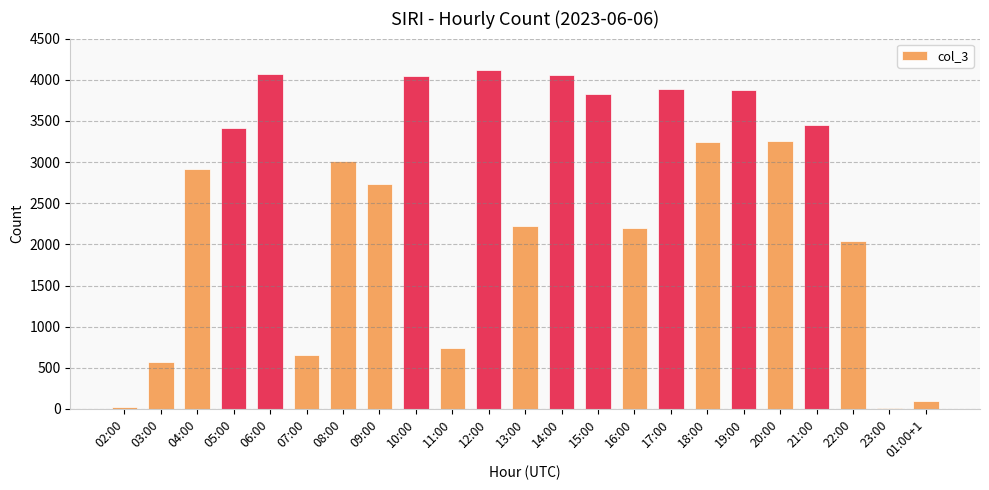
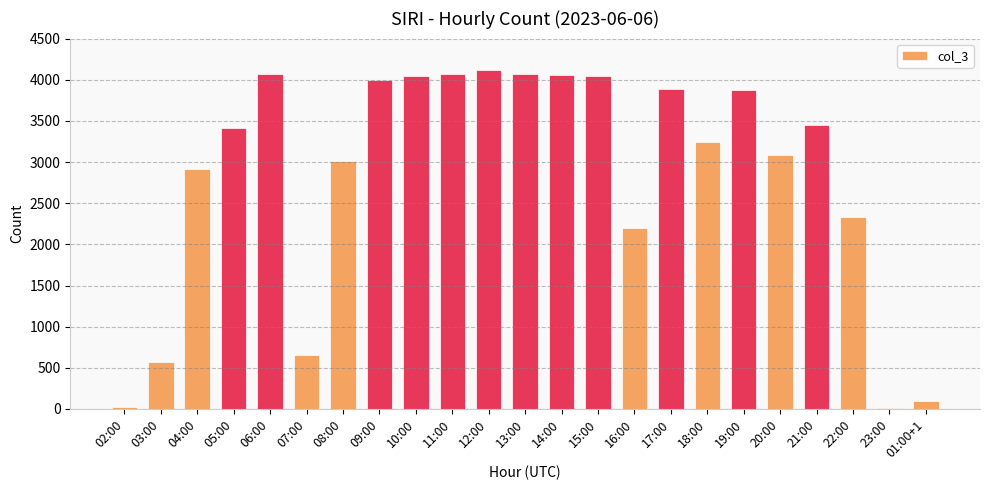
  {
    "03:00": 600,
    "04:00": 2900,
    "05:00": 3400,
    "06:00": 4100,
    "07:00": 700,
    "08:00": 3000,
-   "09:00": 2700,
+   "09:00": 4000,
    "10:00": 4100,
-   "11:00": 700,
+   "11:00": 4100,
    "12:00": 4100,
-   "13:00": 2200,
+   "13:00": 4100,
    "14:00": 4100,
-   "15:00": 3800,
+   "15:00": 4000,
    "16:00": 2200,
    "17:00": 3900,
    "18:00": 3200,
    "19:00": 3900,
-   "20:00": 3300,
+   "20:00": 3100,
    "21:00": 3500,
-   "22:00": 2000,
+   "22:00": 2300,
    "01:00+1": 100
  }
